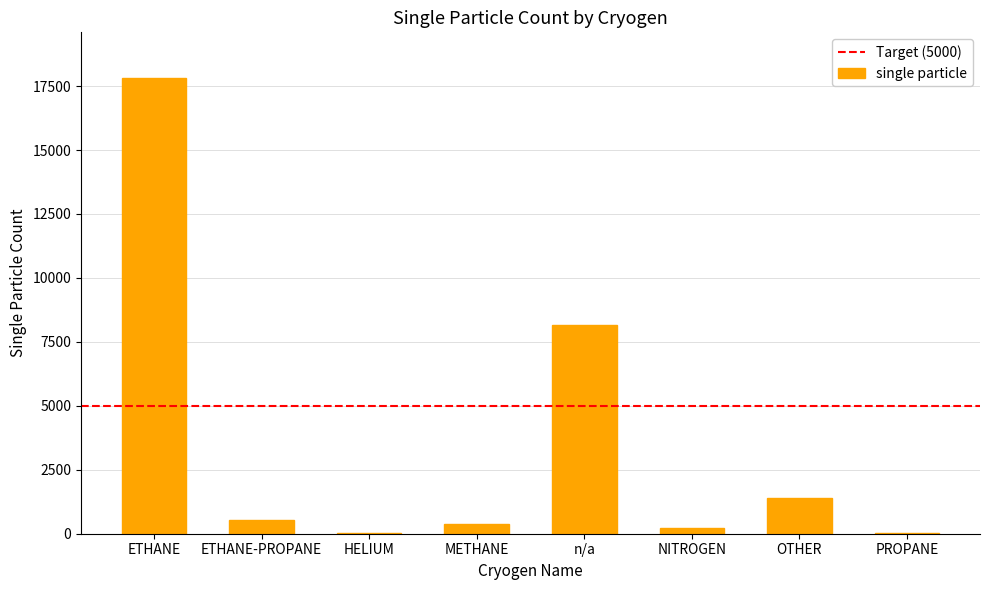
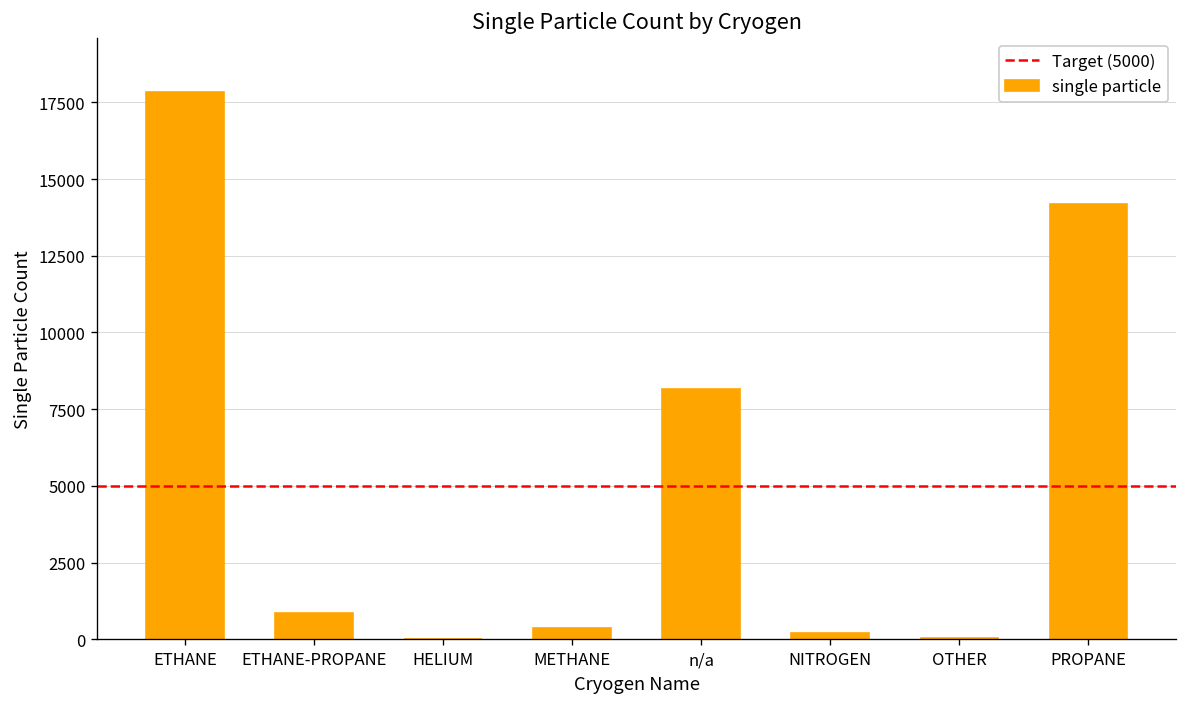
  {
    "ETHANE": 17800,
-   "ETHANE-PROPANE": 500,
+   "ETHANE-PROPANE": 900,
    "METHANE": 400,
    "n/a": 8100,
    "NITROGEN": 200,
-   "OTHER": 1400,
-   "PROPANE": 0
+   "OTHER": 0,
+   "PROPANE": 14200
  }
